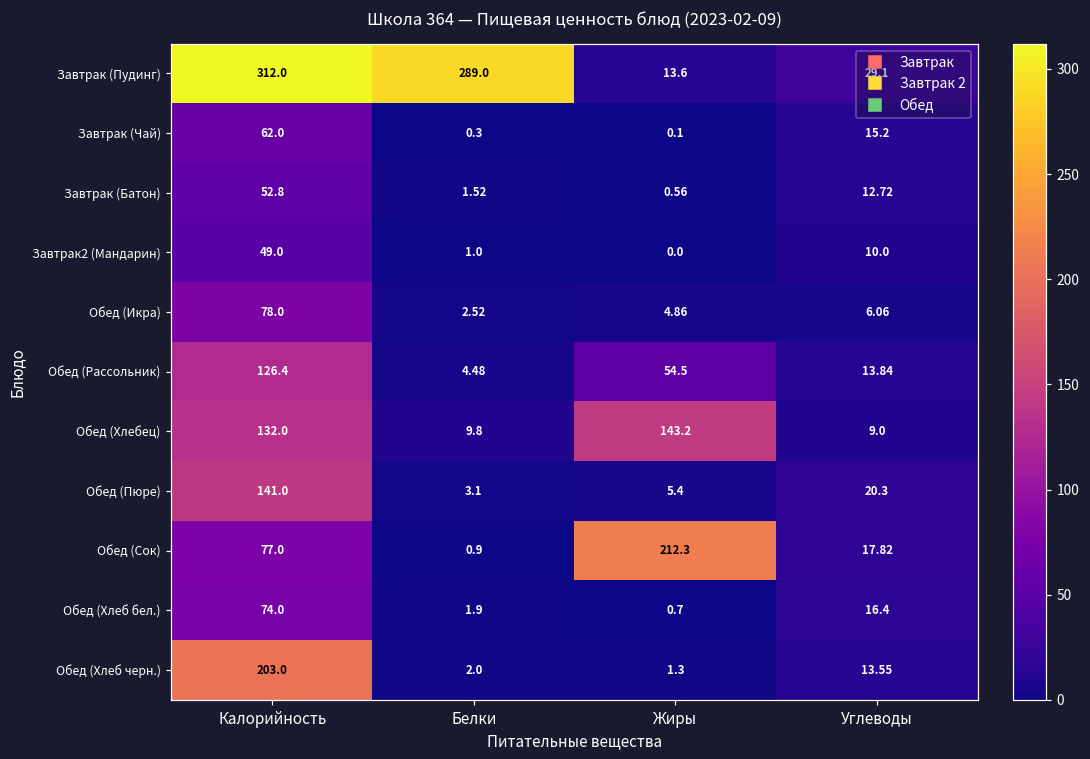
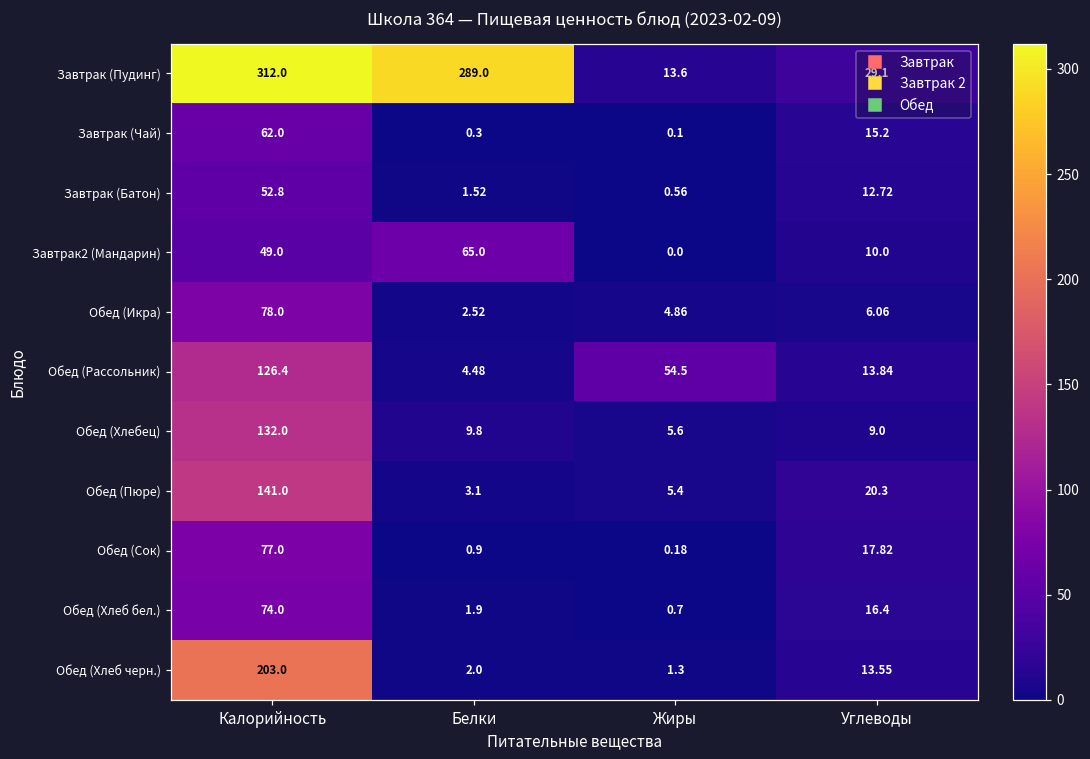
  {
    "Завтрак (Пудинг)": {
      "Калорийность": 312.0,
      "Белки": 289.0,
      "Жиры": 13.6
    },
    "Завтрак (Чай)": {
      "Калорийность": 62.0,
      "Белки": 0.3,
      "Жиры": 0.1,
      "Углеводы": 15.2
    },
    "Завтрак (Батон)": {
      "Калорийность": 52.8,
      "Белки": 1.52,
      "Жиры": 0.56,
      "Углеводы": 12.72
    },
    "Завтрак2 (Мандарин)": {
      "Калорийность": 49.0,
-     "Белки": 1.0,
+     "Белки": 65.0,
      "Жиры": 0.0,
      "Углеводы": 10.0
    },
    "Обед (Икра)": {
      "Калорийность": 78.0,
      "Белки": 2.52,
      "Жиры": 4.86,
      "Углеводы": 6.06
    },
    "Обед (Рассольник)": {
      "Калорийность": 126.4,
      "Белки": 4.48,
      "Жиры": 54.5,
      "Углеводы": 13.84
    },
    "Обед (Хлебец)": {
      "Калорийность": 132.0,
      "Белки": 9.8,
-     "Жиры": 143.2,
+     "Жиры": 5.6,
      "Углеводы": 9.0
    },
    "Обед (Пюре)": {
      "Калорийность": 141.0,
      "Белки": 3.1,
      "Жиры": 5.4,
      "Углеводы": 20.3
    },
    "Обед (Сок)": {
      "Калорийность": 77.0,
      "Белки": 0.9,
-     "Жиры": 212.3,
+     "Жиры": 0.18,
      "Углеводы": 17.82
    },
    "Обед (Хлеб бел.)": {
      "Калорийность": 74.0,
      "Белки": 1.9,
      "Жиры": 0.7,
      "Углеводы": 16.4
    },
    "Обед (Хлеб черн.)": {
      "Калорийность": 203.0,
      "Белки": 2.0,
      "Жиры": 1.3,
      "Углеводы": 13.55
    }
  }
